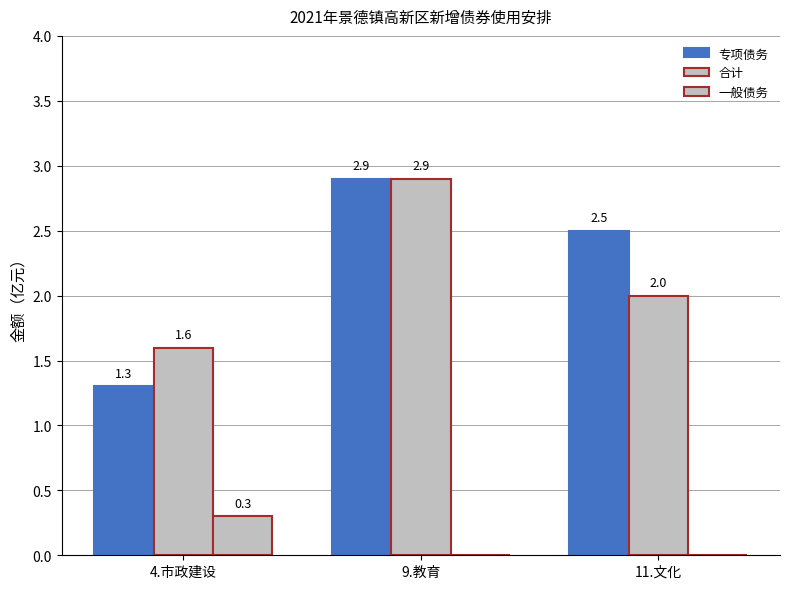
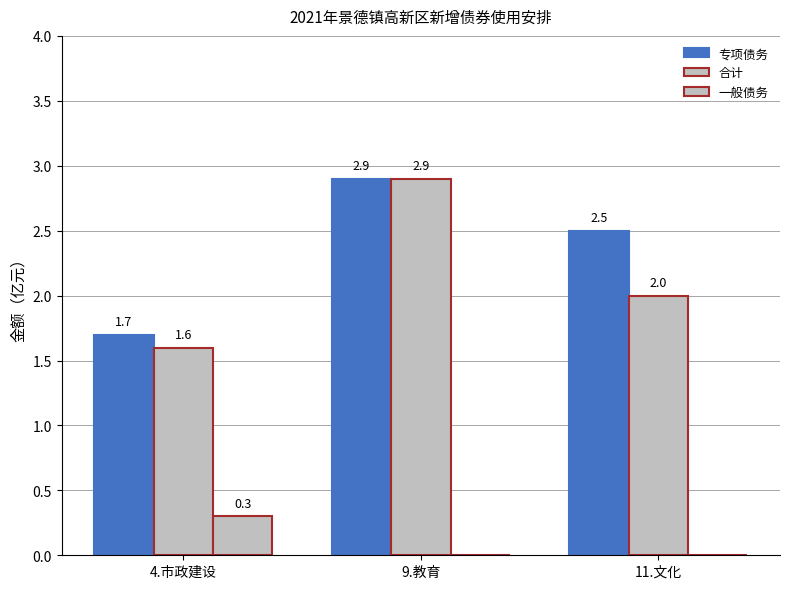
  {
    "专项债务": {
-     "4.市政建设": 1.3,
+     "4.市政建设": 1.7,
      "9.教育": 2.9,
      "11.文化": 2.5
    }
  }
